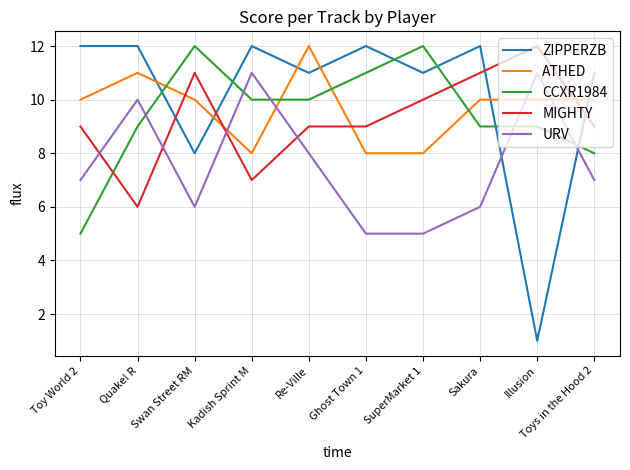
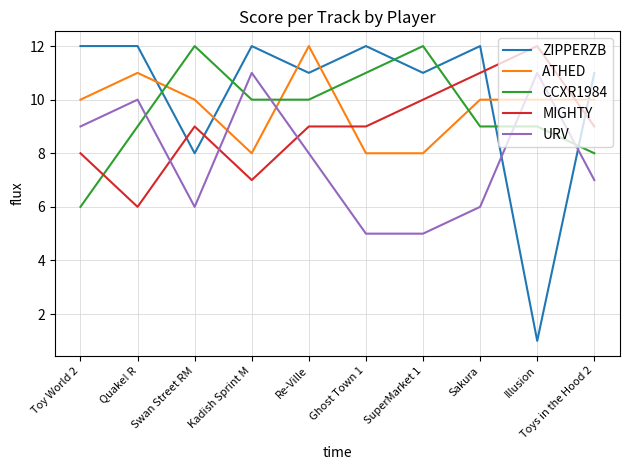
  {
    "ZIPPERZB": {
      "Toy World 2": 12,
      "Quake! R": 12,
      "Swan Street RM": 8,
      "Kadish Sprint M": 12,
      "Re-Ville": 11,
      "Ghost Town 1": 12,
      "SuperMarket 1": 11,
      "Sakura": 12,
      "Illusion": 1
    },
    "ATHED": {
      "Toy World 2": 10,
      "Quake! R": 11,
      "Swan Street RM": 10,
      "Kadish Sprint M": 8,
      "Re-Ville": 12,
      "Ghost Town 1": 8,
      "SuperMarket 1": 8,
      "Sakura": 10
    },
    "CCXR1984": {
-     "Toy World 2": 5,
+     "Toy World 2": 6,
      "Quake! R": 9,
      "Swan Street RM": 12,
      "Kadish Sprint M": 10,
      "Re-Ville": 10,
      "Ghost Town 1": 11,
      "SuperMarket 1": 12,
      "Sakura": 9,
      "Toys in the Hood 2": 8
    },
    "MIGHTY": {
-     "Toy World 2": 9,
+     "Toy World 2": 8,
      "Quake! R": 6,
-     "Swan Street RM": 11,
+     "Swan Street RM": 9,
      "Kadish Sprint M": 7,
      "Re-Ville": 9,
      "Ghost Town 1": 9,
      "SuperMarket 1": 10,
      "Sakura": 11
    },
    "URV": {
-     "Toy World 2": 7,
+     "Toy World 2": 9,
      "Quake! R": 10,
      "Swan Street RM": 6,
      "Kadish Sprint M": 11,
      "Re-Ville": 8,
      "Ghost Town 1": 5,
      "SuperMarket 1": 5,
      "Sakura": 6,
      "Toys in the Hood 2": 7
    }
  }
